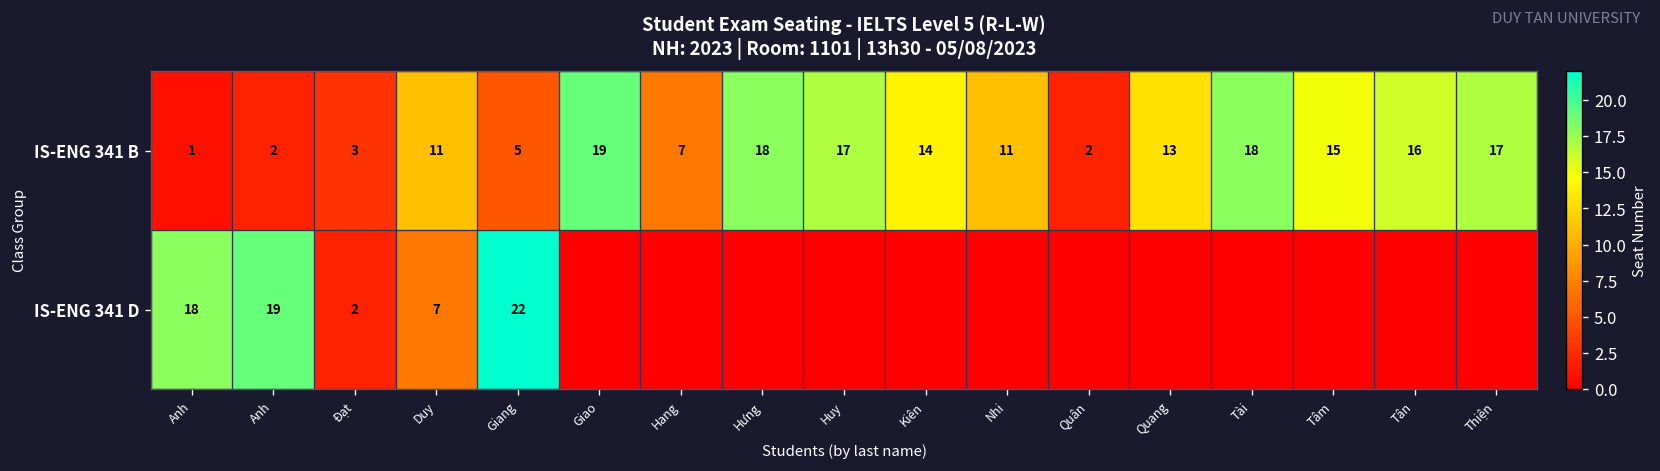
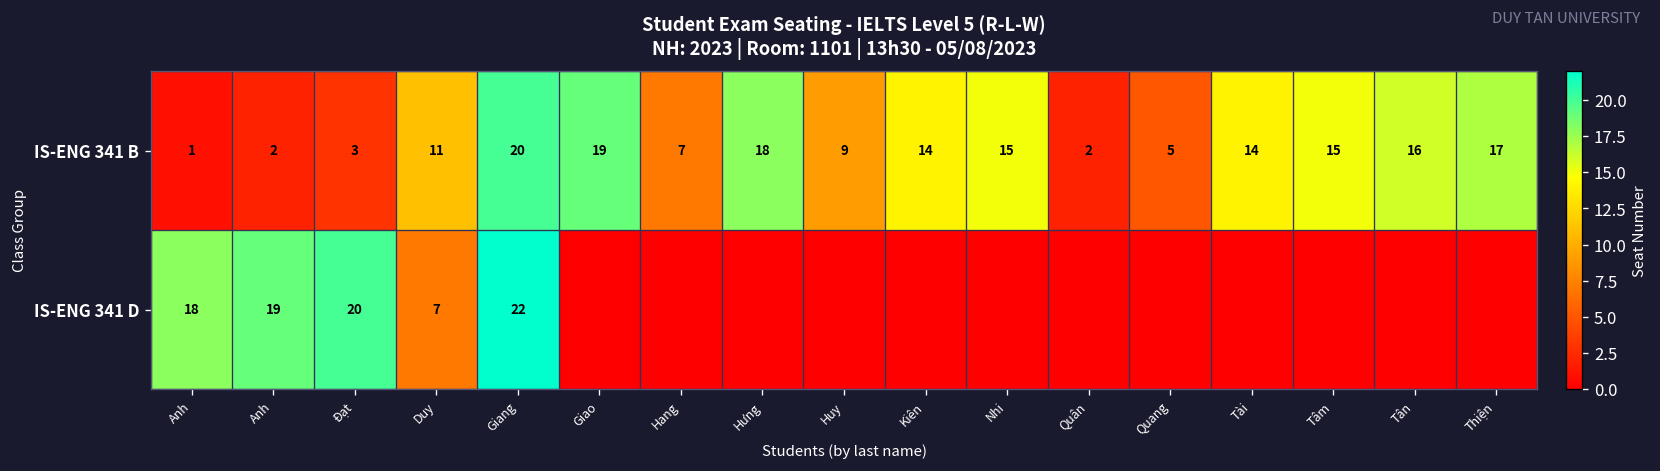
  {
    "IS-ENG 341 B": {
      "Đạt": 3,
      "Duy": 11,
-     "Giang": 5,
+     "Giang": 20,
      "Giao": 19,
      "Hang": 7,
      "Hưng": 18,
-     "Huy": 17,
+     "Huy": 9,
      "Kiên": 14,
-     "Nhi": 11,
+     "Nhi": 15,
      "Quân": 2,
-     "Quang": 13,
-     "Tài": 18,
+     "Quang": 5,
+     "Tài": 14,
      "Tâm": 15,
      "Tân": 16,
      "Thiện": 17
    },
    "IS-ENG 341 D": {
-     "Đạt": 2,
+     "Đạt": 20,
      "Duy": 7,
      "Giang": 22
    }
  }
